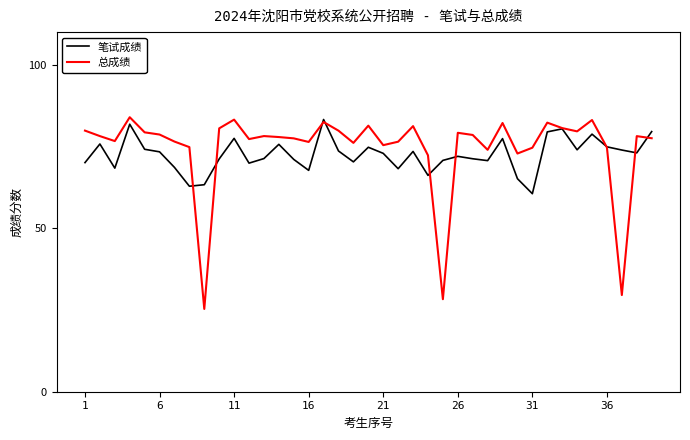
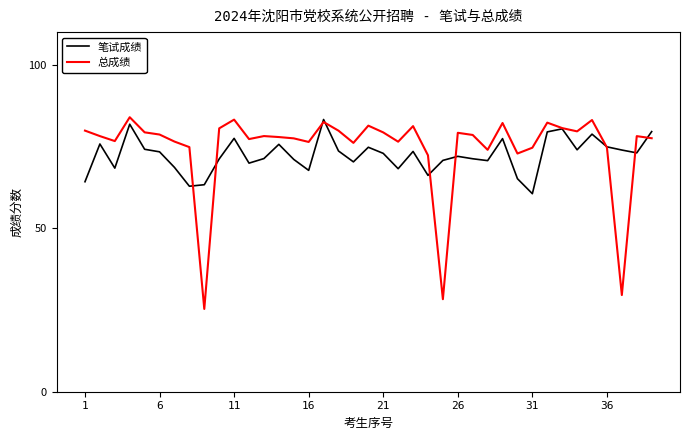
  {
    "笔试成绩": {
-     "1": 70,
+     "1": 64,
      "6": 73,
      "11": 78,
      "16": 68,
      "21": 73,
      "26": 72,
      "31": 61
    },
    "总成绩": {
      "1": 80,
      "6": 79,
      "11": 83,
      "16": 76,
-     "21": 75,
+     "21": 79,
      "26": 79,
      "31": 75
    }
  }
